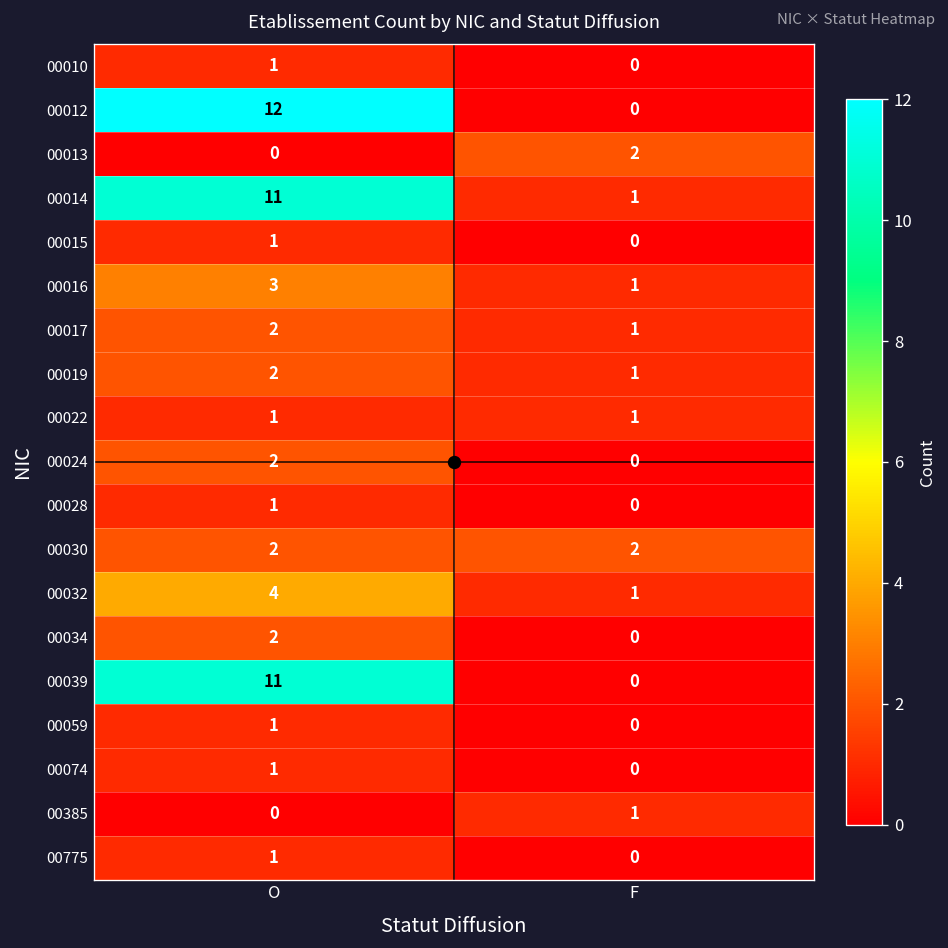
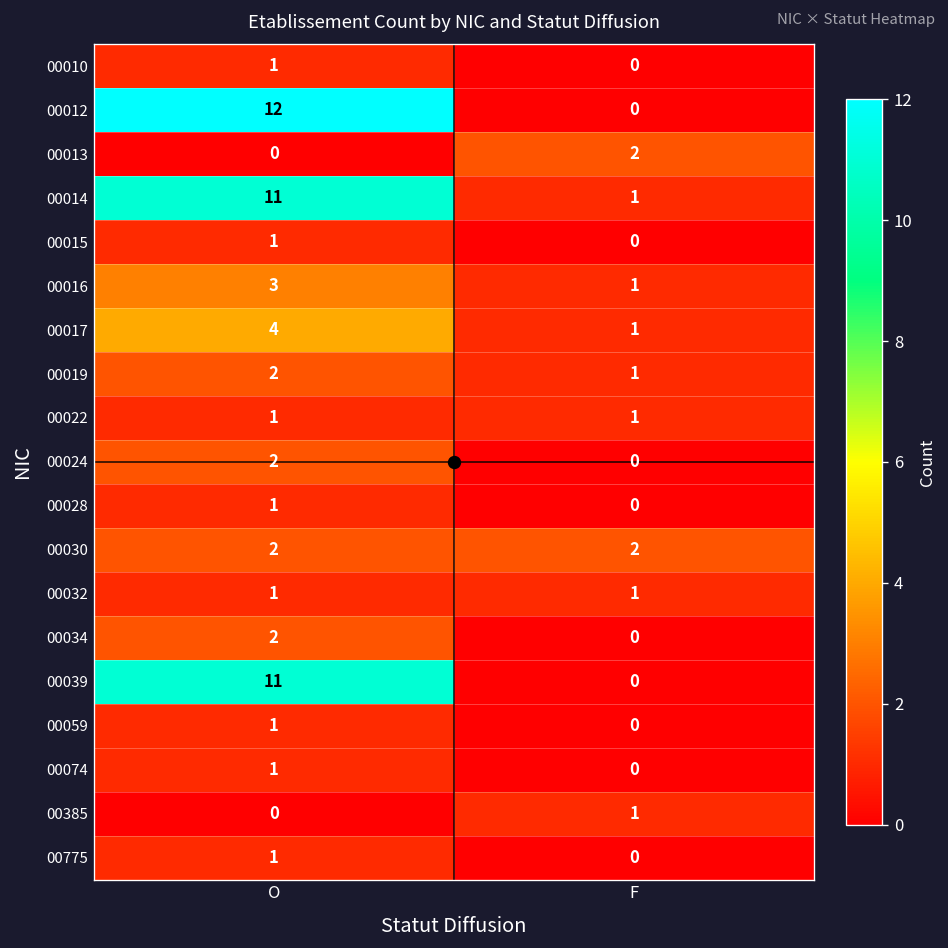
  {
    "00010": {
      "O": 1,
      "F": 0
    },
    "00012": {
      "O": 12,
      "F": 0
    },
    "00013": {
      "O": 0,
      "F": 2
    },
    "00014": {
      "O": 11,
      "F": 1
    },
    "00015": {
      "O": 1,
      "F": 0
    },
    "00016": {
      "O": 3,
      "F": 1
    },
    "00017": {
-     "O": 2,
+     "O": 4,
      "F": 1
    },
    "00019": {
      "O": 2,
      "F": 1
    },
    "00022": {
      "O": 1,
      "F": 1
    },
    "00024": {
      "O": 2,
      "F": 0
    },
    "00028": {
      "O": 1,
      "F": 0
    },
    "00030": {
      "O": 2,
      "F": 2
    },
    "00032": {
-     "O": 4,
+     "O": 1,
      "F": 1
    },
    "00034": {
      "O": 2,
      "F": 0
    },
    "00039": {
      "O": 11,
      "F": 0
    },
    "00059": {
      "O": 1,
      "F": 0
    },
    "00074": {
      "O": 1,
      "F": 0
    },
    "00385": {
      "O": 0,
      "F": 1
    },
    "00775": {
      "O": 1,
      "F": 0
    }
  }
